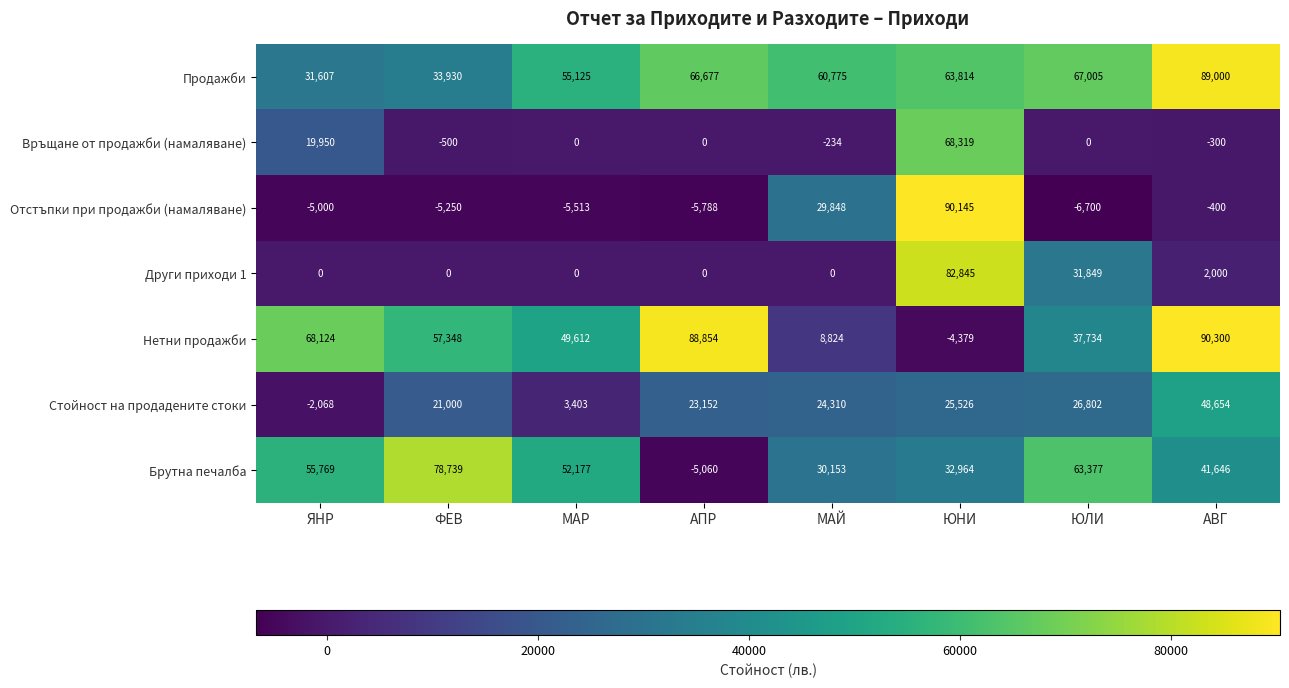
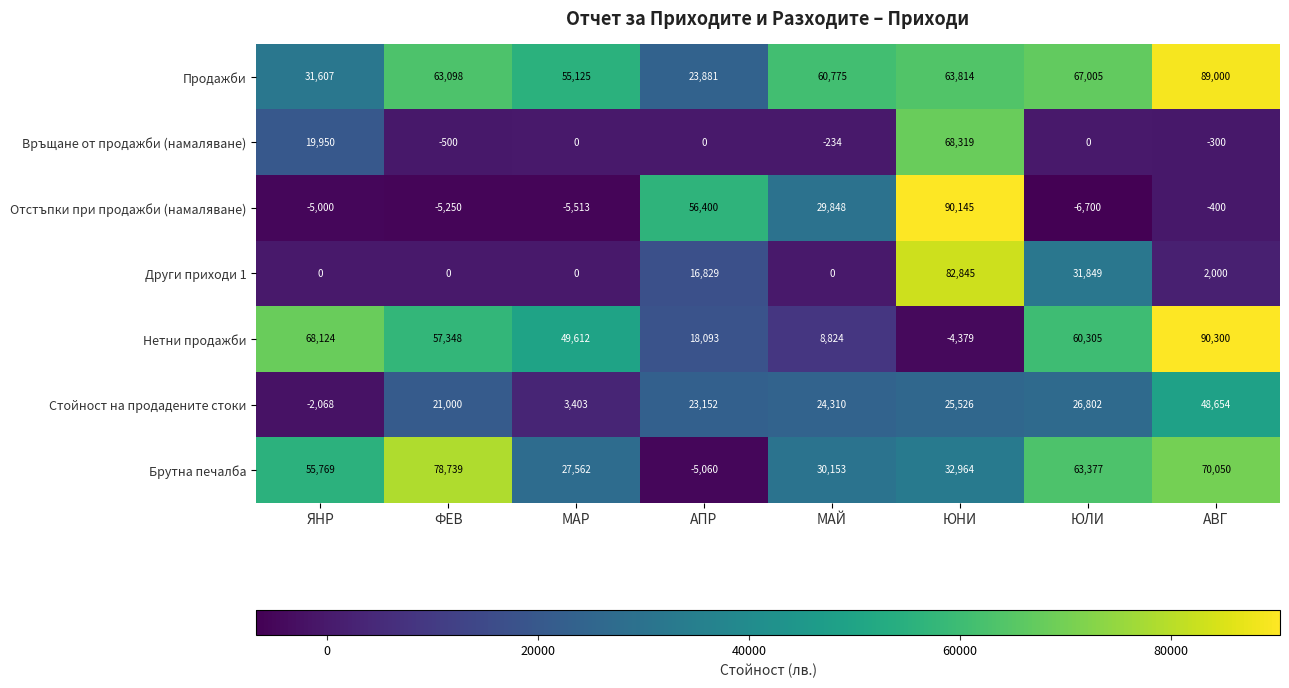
  {
    "Продажби": {
      "ЯНР": "31,607",
-     "ФЕВ": "33,930",
+     "ФЕВ": "63,098",
      "МАР": "55,125",
-     "АПР": "66,677",
+     "АПР": "23,881",
      "МАЙ": "60,775",
      "ЮНИ": "63,814",
      "ЮЛИ": "67,005",
      "АВГ": "89,000"
    },
    "Връщане от продажби (намаляване)": {
      "ЯНР": "19,950",
      "ФЕВ": "-500",
      "МАР": "0",
      "АПР": "0",
      "МАЙ": "-234",
      "ЮНИ": "68,319",
      "ЮЛИ": "0",
      "АВГ": "-300"
    },
    "Отстъпки при продажби (намаляване)": {
      "ЯНР": "-5,000",
      "ФЕВ": "-5,250",
      "МАР": "-5,513",
-     "АПР": "-5,788",
+     "АПР": "56,400",
      "МАЙ": "29,848",
      "ЮНИ": "90,145",
      "ЮЛИ": "-6,700",
      "АВГ": "-400"
    },
    "Други приходи 1": {
      "ЯНР": "0",
      "ФЕВ": "0",
      "МАР": "0",
-     "АПР": "0",
+     "АПР": "16,829",
      "МАЙ": "0",
      "ЮНИ": "82,845",
      "ЮЛИ": "31,849",
      "АВГ": "2,000"
    },
    "Нетни продажби": {
      "ЯНР": "68,124",
      "ФЕВ": "57,348",
      "МАР": "49,612",
-     "АПР": "88,854",
+     "АПР": "18,093",
      "МАЙ": "8,824",
      "ЮНИ": "-4,379",
-     "ЮЛИ": "37,734",
+     "ЮЛИ": "60,305",
      "АВГ": "90,300"
    },
    "Стойност на продадените стоки": {
      "ЯНР": "-2,068",
      "ФЕВ": "21,000",
      "МАР": "3,403",
      "АПР": "23,152",
      "МАЙ": "24,310",
      "ЮНИ": "25,526",
      "ЮЛИ": "26,802",
      "АВГ": "48,654"
    },
    "Брутна печалба": {
      "ЯНР": "55,769",
      "ФЕВ": "78,739",
-     "МАР": "52,177",
+     "МАР": "27,562",
      "АПР": "-5,060",
      "МАЙ": "30,153",
      "ЮНИ": "32,964",
      "ЮЛИ": "63,377",
-     "АВГ": "41,646"
+     "АВГ": "70,050"
    }
  }
